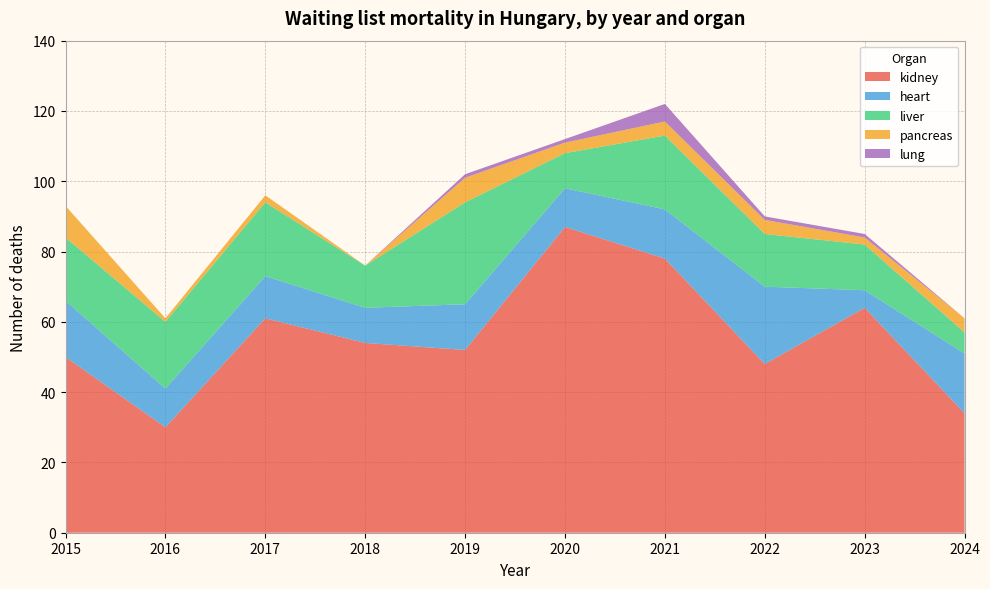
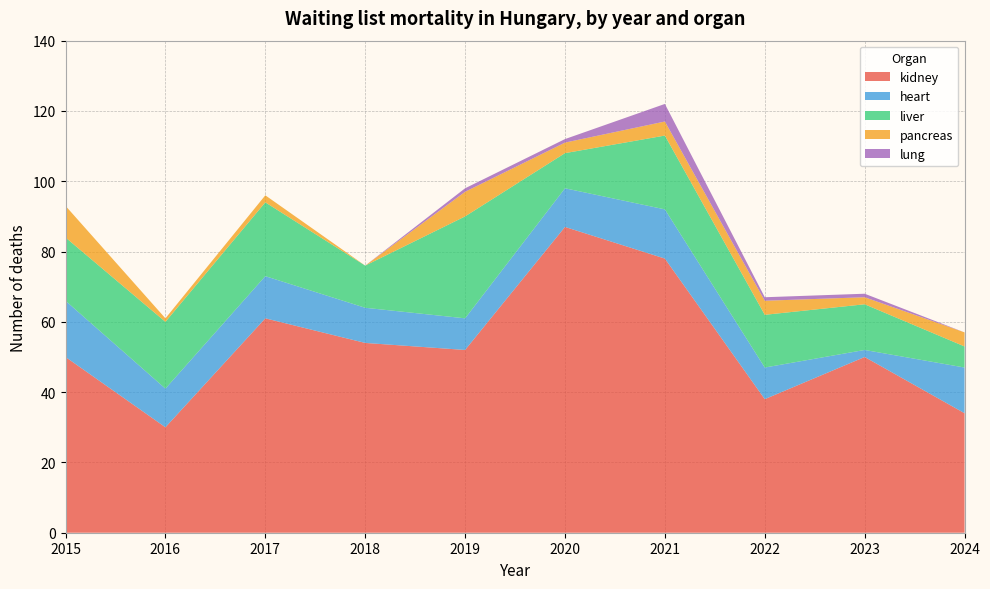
  {
    "kidney": {
      "2015": 50,
      "2016": 30,
      "2017": 61,
      "2018": 54,
      "2019": 52,
      "2020": 87,
      "2021": 78,
-     "2022": 48,
-     "2023": 64,
+     "2022": 38,
+     "2023": 50,
      "2024": 34
    },
    "heart": {
      "2015": 16,
      "2016": 11,
      "2017": 12,
      "2018": 10,
-     "2019": 13,
+     "2019": 9,
      "2020": 11,
      "2021": 14,
-     "2022": 22,
-     "2023": 5,
-     "2024": 17
+     "2022": 9,
+     "2023": 2,
+     "2024": 13
    },
    "liver": {
      "2015": 18,
      "2016": 19,
      "2017": 21,
      "2019": 29,
      "2020": 10,
      "2021": 21,
      "2022": 15,
      "2023": 13,
      "2024": 6
    },
    "pancreas": {
      "2019": 7,
      "2020": 3,
      "2021": 4,
      "2022": 4,
      "2023": 2
    },
    "lung": {
      "2019": 1,
      "2020": 1,
      "2021": 5,
      "2022": 1,
      "2023": 1
    }
  }
